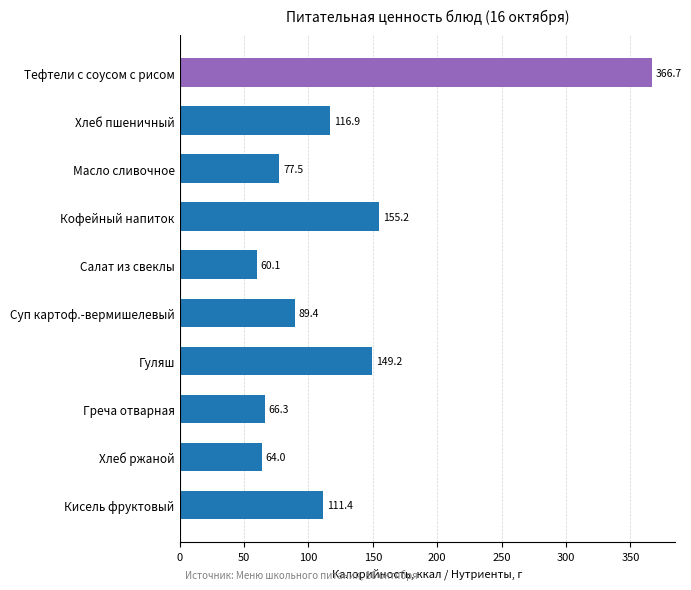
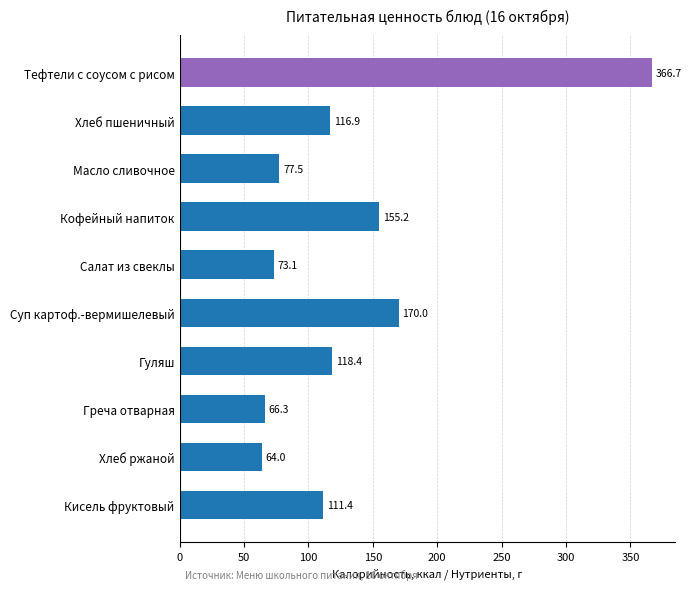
  {
    "Тефтели с соусом с рисом": 366.7,
    "Хлеб пшеничный": 116.9,
    "Масло сливочное": 77.5,
    "Кофейный напиток": 155.2,
-   "Салат из свеклы": 60.1,
-   "Суп картоф.-вермишелевый": 89.4,
-   "Гуляш": 149.2,
+   "Салат из свеклы": 73.1,
+   "Суп картоф.-вермишелевый": 170.0,
+   "Гуляш": 118.4,
    "Греча отварная": 66.3,
    "Хлеб ржаной": 64.0,
    "Кисель фруктовый": 111.4
  }
